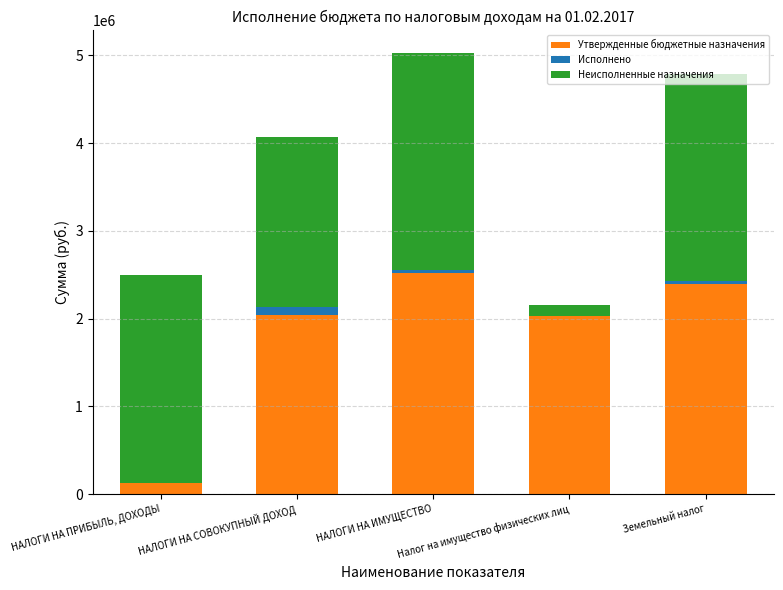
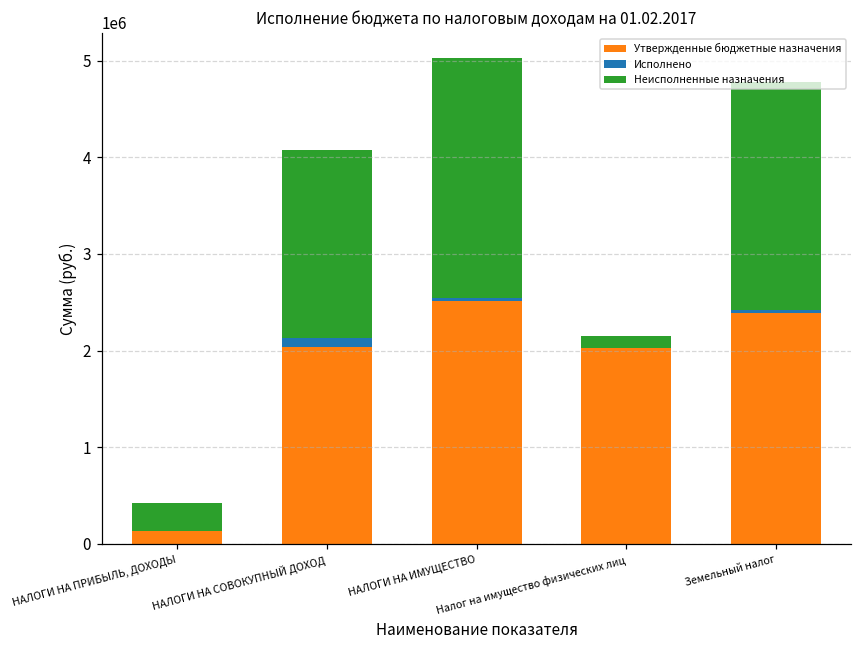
  {
    "Утвержденные бюджетные назначения": {
      "НАЛОГИ НА ПРИБЫЛЬ, ДОХОДЫ": 100000,
      "НАЛОГИ НА СОВОКУПНЫЙ ДОХОД": 2000000,
      "НАЛОГИ НА ИМУЩЕСТВО": 2500000,
      "Налог на имущество физических лиц": 2000000,
      "Земельный налог": 2400000
    },
    "Исполнено": {
      "НАЛОГИ НА СОВОКУПНЫЙ ДОХОД": 100000,
      "НАЛОГИ НА ИМУЩЕСТВО": 0,
      "Земельный налог": 0
    },
    "Неисполненные назначения": {
-     "НАЛОГИ НА ПРИБЫЛЬ, ДОХОДЫ": 2400000,
+     "НАЛОГИ НА ПРИБЫЛЬ, ДОХОДЫ": 300000,
      "НАЛОГИ НА СОВОКУПНЫЙ ДОХОД": 1900000,
      "НАЛОГИ НА ИМУЩЕСТВО": 2500000,
      "Налог на имущество физических лиц": 100000
    }
  }
